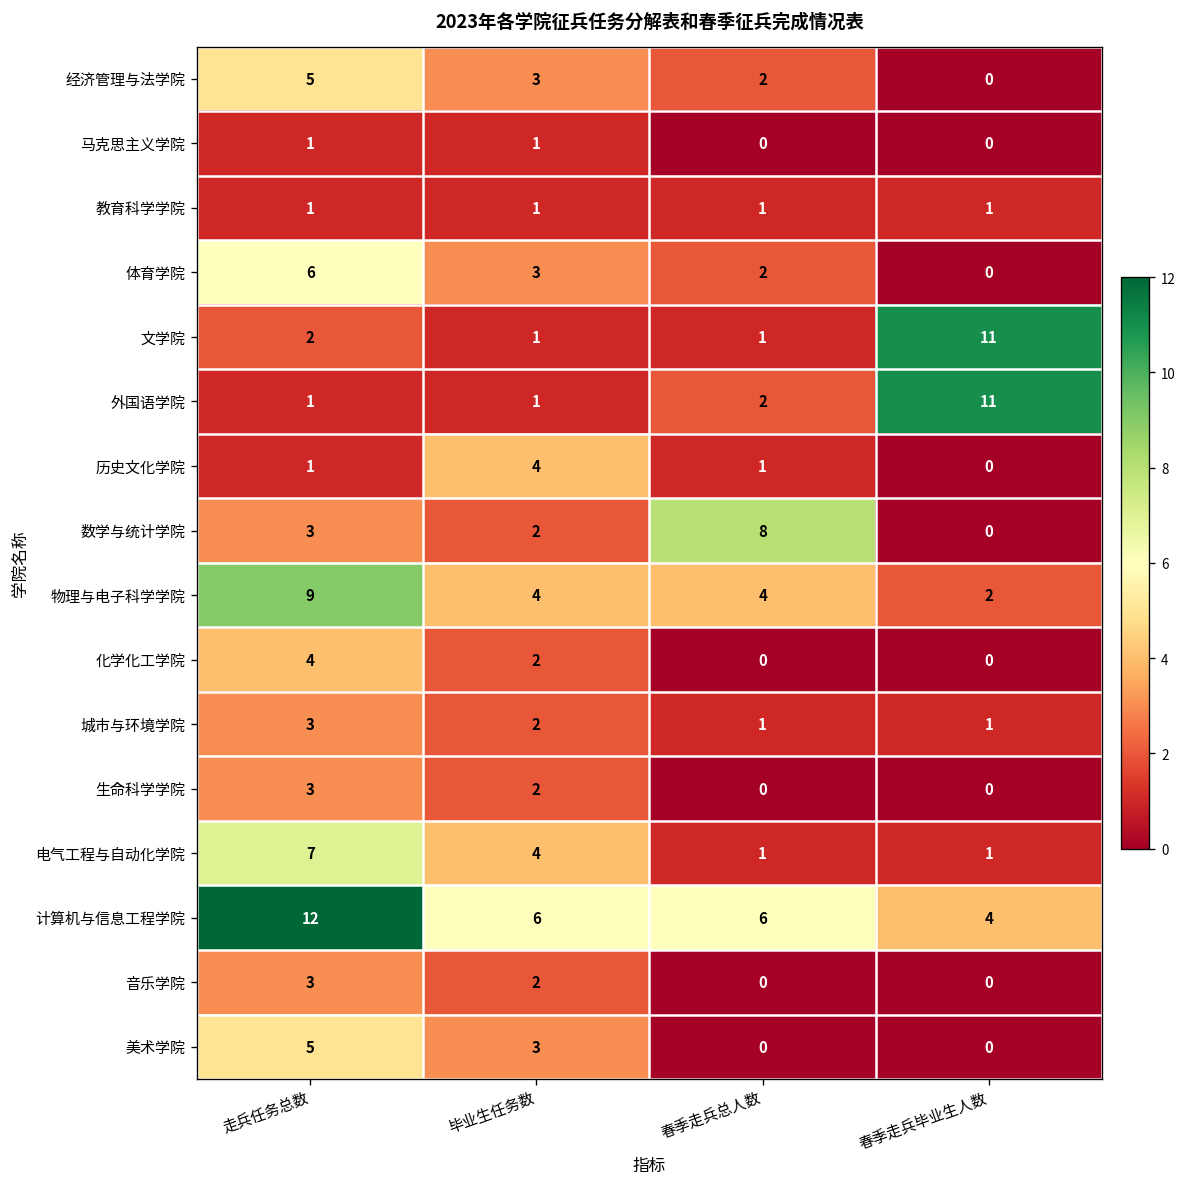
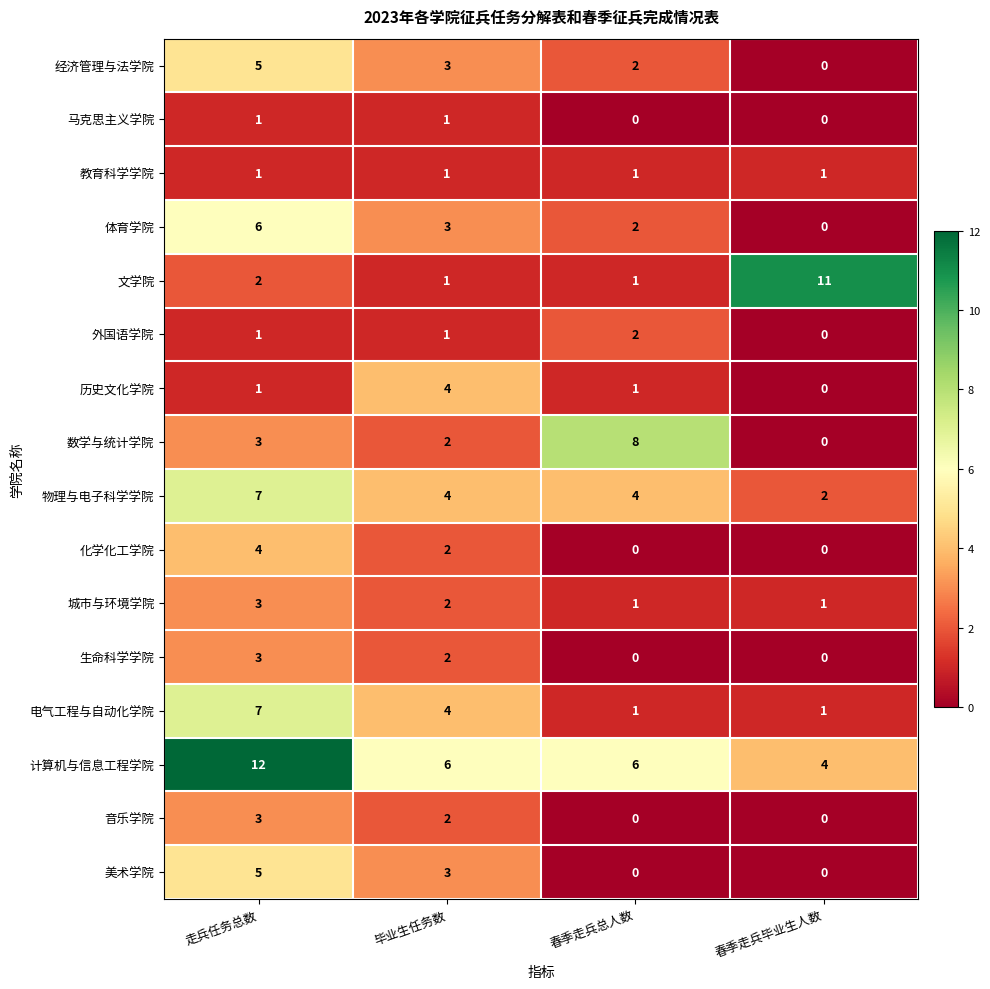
  {
    "经济管理与法学院": {
      "走兵任务总数": 5,
      "毕业生任务数": 3,
      "春季走兵总人数": 2,
      "春季走兵毕业生人数": 0
    },
    "马克思主义学院": {
      "走兵任务总数": 1,
      "毕业生任务数": 1,
      "春季走兵总人数": 0,
      "春季走兵毕业生人数": 0
    },
    "教育科学学院": {
      "走兵任务总数": 1,
      "毕业生任务数": 1,
      "春季走兵总人数": 1,
      "春季走兵毕业生人数": 1
    },
    "体育学院": {
      "走兵任务总数": 6,
      "毕业生任务数": 3,
      "春季走兵总人数": 2,
      "春季走兵毕业生人数": 0
    },
    "文学院": {
      "走兵任务总数": 2,
      "毕业生任务数": 1,
      "春季走兵总人数": 1,
      "春季走兵毕业生人数": 11
    },
    "外国语学院": {
      "走兵任务总数": 1,
      "毕业生任务数": 1,
      "春季走兵总人数": 2,
-     "春季走兵毕业生人数": 11
+     "春季走兵毕业生人数": 0
    },
    "历史文化学院": {
      "走兵任务总数": 1,
      "毕业生任务数": 4,
      "春季走兵总人数": 1,
      "春季走兵毕业生人数": 0
    },
    "数学与统计学院": {
      "走兵任务总数": 3,
      "毕业生任务数": 2,
      "春季走兵总人数": 8,
      "春季走兵毕业生人数": 0
    },
    "物理与电子科学学院": {
-     "走兵任务总数": 9,
+     "走兵任务总数": 7,
      "毕业生任务数": 4,
      "春季走兵总人数": 4,
      "春季走兵毕业生人数": 2
    },
    "化学化工学院": {
      "走兵任务总数": 4,
      "毕业生任务数": 2,
      "春季走兵总人数": 0,
      "春季走兵毕业生人数": 0
    },
    "城市与环境学院": {
      "走兵任务总数": 3,
      "毕业生任务数": 2,
      "春季走兵总人数": 1,
      "春季走兵毕业生人数": 1
    },
    "生命科学学院": {
      "走兵任务总数": 3,
      "毕业生任务数": 2,
      "春季走兵总人数": 0,
      "春季走兵毕业生人数": 0
    },
    "电气工程与自动化学院": {
      "走兵任务总数": 7,
      "毕业生任务数": 4,
      "春季走兵总人数": 1,
      "春季走兵毕业生人数": 1
    },
    "计算机与信息工程学院": {
      "走兵任务总数": 12,
      "毕业生任务数": 6,
      "春季走兵总人数": 6,
      "春季走兵毕业生人数": 4
    },
    "音乐学院": {
      "走兵任务总数": 3,
      "毕业生任务数": 2,
      "春季走兵总人数": 0,
      "春季走兵毕业生人数": 0
    },
    "美术学院": {
      "走兵任务总数": 5,
      "毕业生任务数": 3,
      "春季走兵总人数": 0,
      "春季走兵毕业生人数": 0
    }
  }
